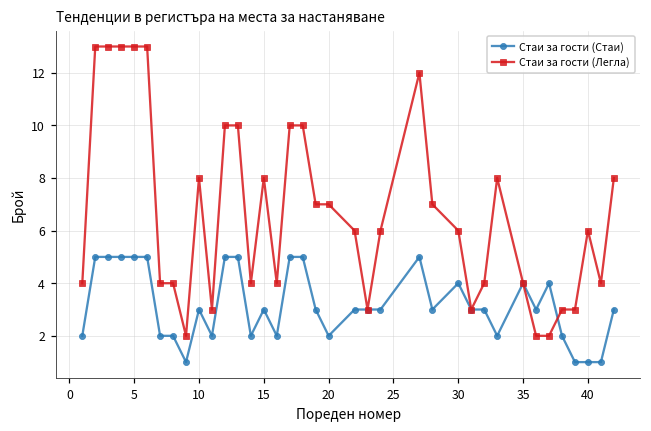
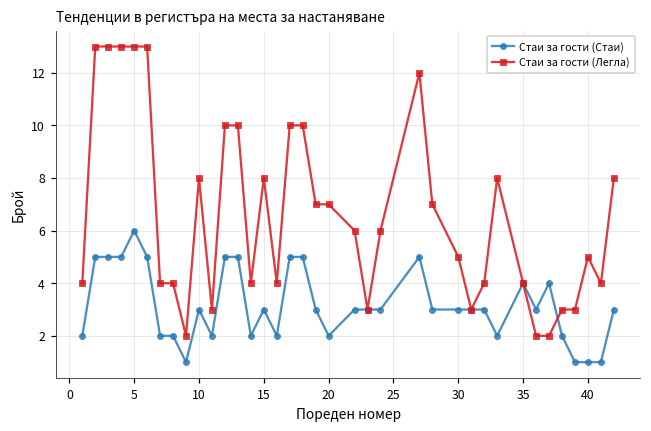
  {
    "Стаи за гости (Стаи)": {
-     "5": 5,
+     "5": 6,
      "10": 3,
      "15": 3,
      "20": 2,
-     "30": 4,
+     "30": 3,
      "40": 1
    },
    "Стаи за гости (Легла)": {
      "5": 13,
      "10": 8,
      "15": 8,
      "20": 7,
-     "30": 6,
-     "40": 6
+     "30": 5,
+     "40": 5
    }
  }
